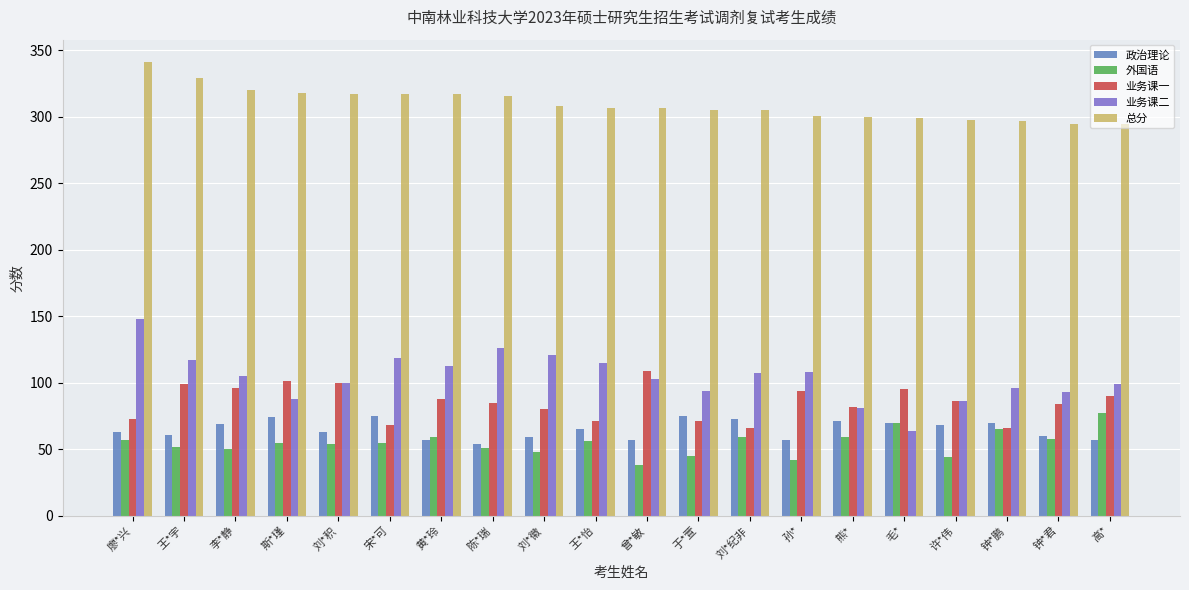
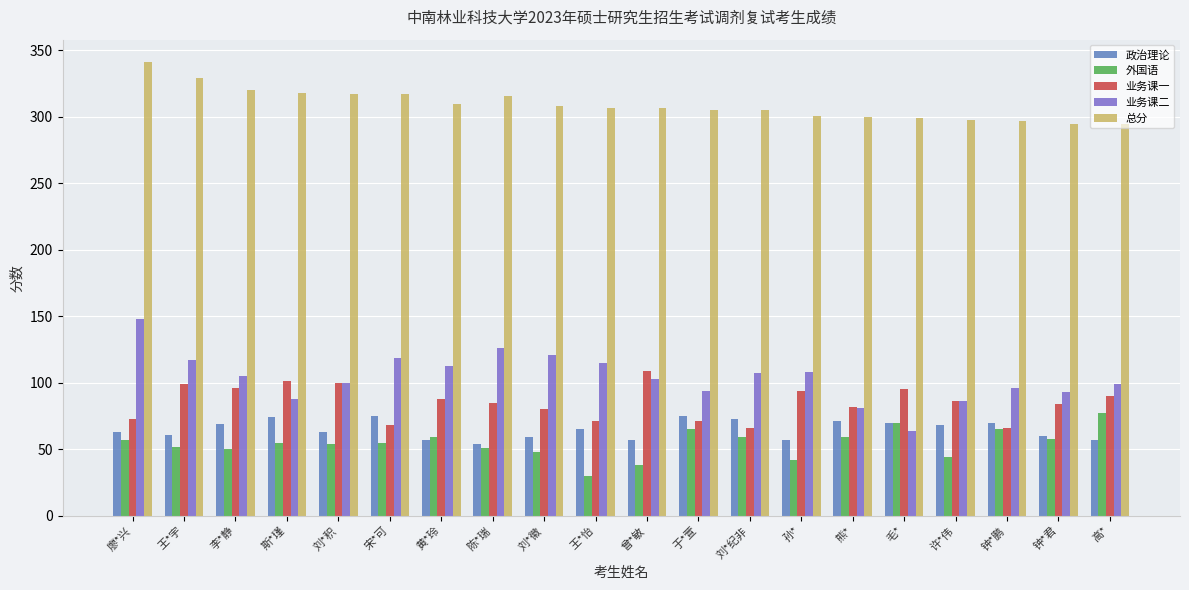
  {
    "外国语": {
      "廖*兴": 57,
      "王*宇": 52,
      "李*静": 50,
      "斯*瑾": 55,
      "刘*积": 54,
      "宋*可": 55,
      "黄*玲": 59,
      "陈*瑞": 51,
      "刘*徽": 48,
-     "王*怡": 56,
+     "王*怡": 30,
      "曾*敏": 38,
-     "于*萱": 45,
+     "于*萱": 65,
      "刘*纪非": 59,
      "孙*": 42,
      "熊*": 59,
      "毛*": 70,
      "许*伟": 44,
      "钟*鹏": 65,
      "钟*君": 58,
      "高*": 77
    },
    "业务课一": {
      "廖*兴": 73,
      "王*宇": 99,
      "李*静": 96,
      "斯*瑾": 101,
      "刘*积": 100,
      "宋*可": 68,
      "黄*玲": 88,
      "陈*瑞": 85,
      "刘*徽": 80,
      "王*怡": 71,
      "曾*敏": 109,
      "于*萱": 71,
      "刘*纪非": 66,
      "孙*": 94,
      "熊*": 82,
      "毛*": 95,
      "许*伟": 86,
      "钟*鹏": 66,
      "钟*君": 84,
      "高*": 90
    },
    "总分": {
      "廖*兴": 341,
      "王*宇": 329,
      "李*静": 320,
      "斯*瑾": 318,
      "刘*积": 317,
      "宋*可": 317,
-     "黄*玲": 317,
+     "黄*玲": 310,
      "陈*瑞": 316,
      "刘*徽": 308,
      "王*怡": 307,
      "曾*敏": 307,
      "于*萱": 305,
      "刘*纪非": 305,
      "孙*": 301,
      "熊*": 300,
      "毛*": 299,
      "许*伟": 298,
      "钟*鹏": 297,
      "钟*君": 295
    }
  }
